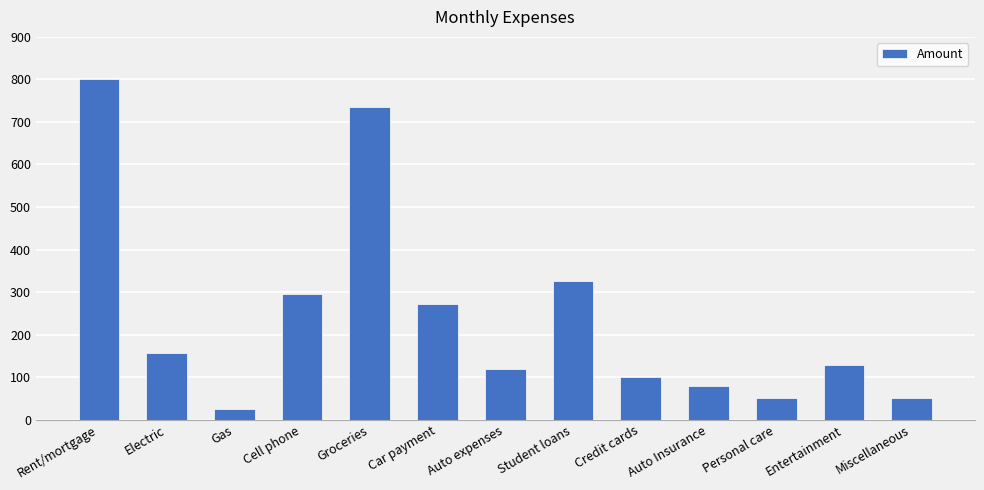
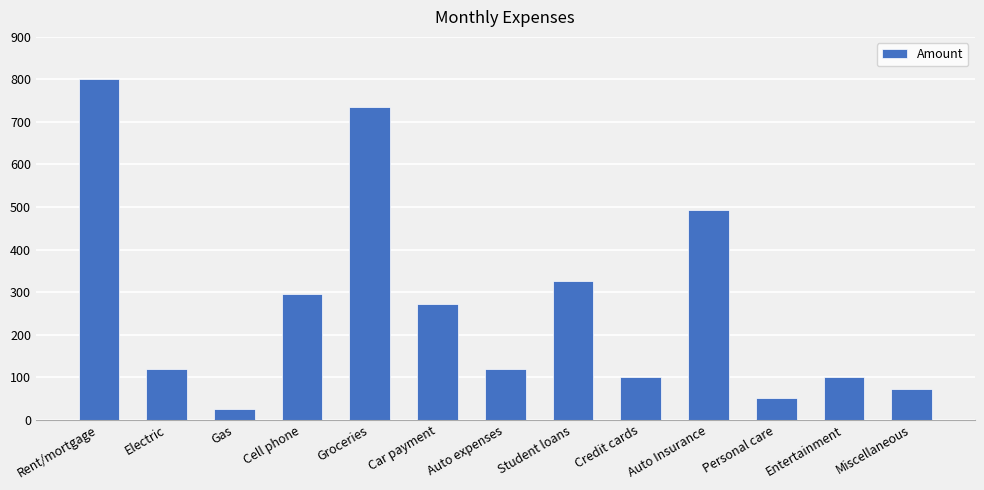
  {
    "Rent/mortgage": 800,
-   "Electric": 160,
+   "Electric": 120,
    "Gas": 30,
    "Cell phone": 300,
    "Groceries": 740,
    "Car payment": 270,
    "Auto expenses": 120,
    "Student loans": 330,
    "Credit cards": 100,
-   "Auto Insurance": 80,
+   "Auto Insurance": 490,
    "Personal care": 50,
-   "Entertainment": 130,
-   "Miscellaneous": 50
+   "Entertainment": 100,
+   "Miscellaneous": 70
  }
